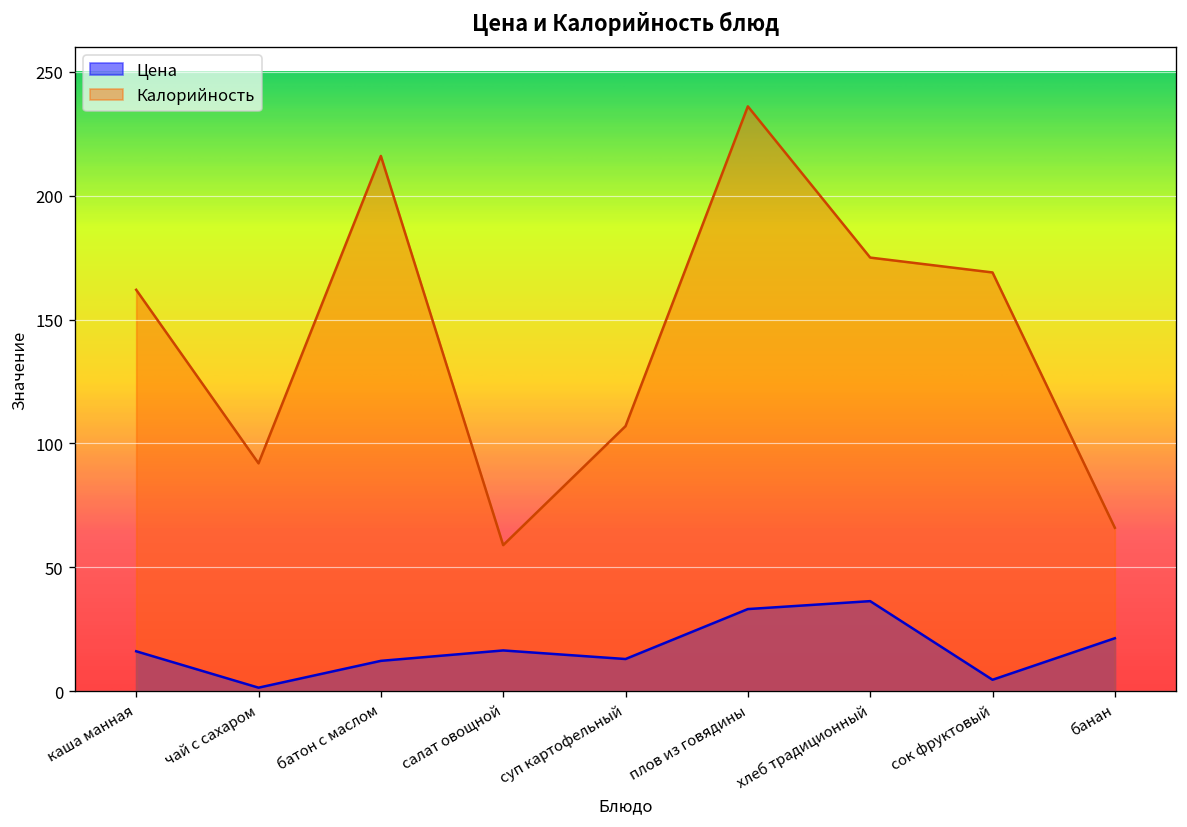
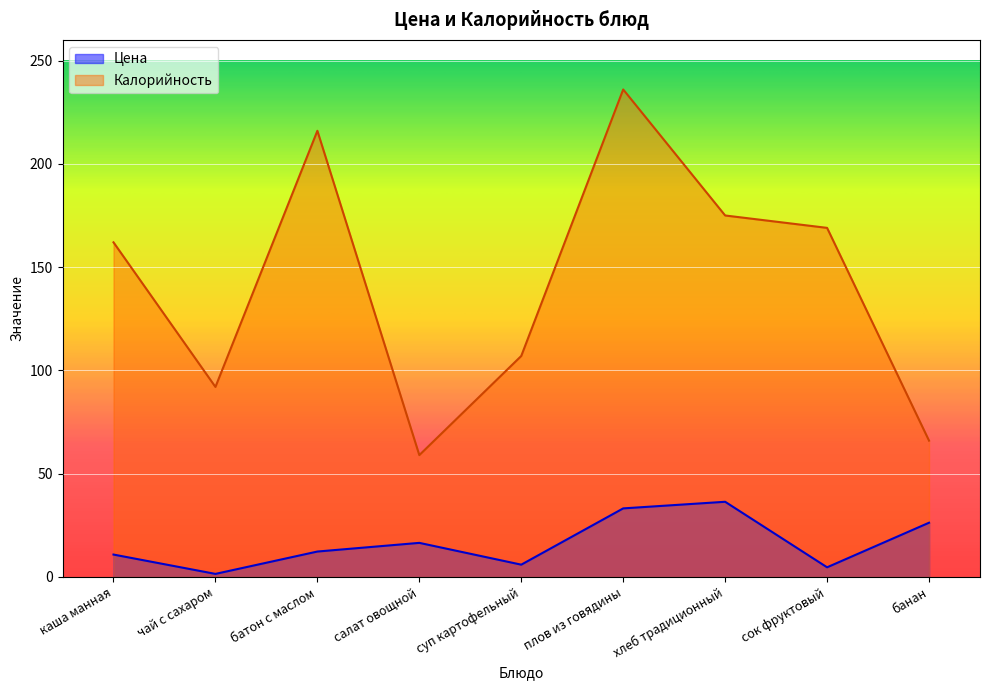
  {
    "Цена": {
-     "каша манная": 16,
+     "каша манная": 11,
      "чай с сахаром": 2,
      "батон с маслом": 12,
      "салат овощной": 17,
-     "суп картофельный": 13,
+     "суп картофельный": 6,
      "плов из говядины": 33,
      "хлеб традиционный": 36,
      "сок фруктовый": 5,
-     "банан": 21
+     "банан": 26
    },
    "Калорийность": {
      "каша манная": 162,
      "чай с сахаром": 92,
      "батон с маслом": 216,
      "салат овощной": 59,
      "суп картофельный": 107,
      "плов из говядины": 236,
      "хлеб традиционный": 175,
      "сок фруктовый": 169,
      "банан": 66
    }
  }
